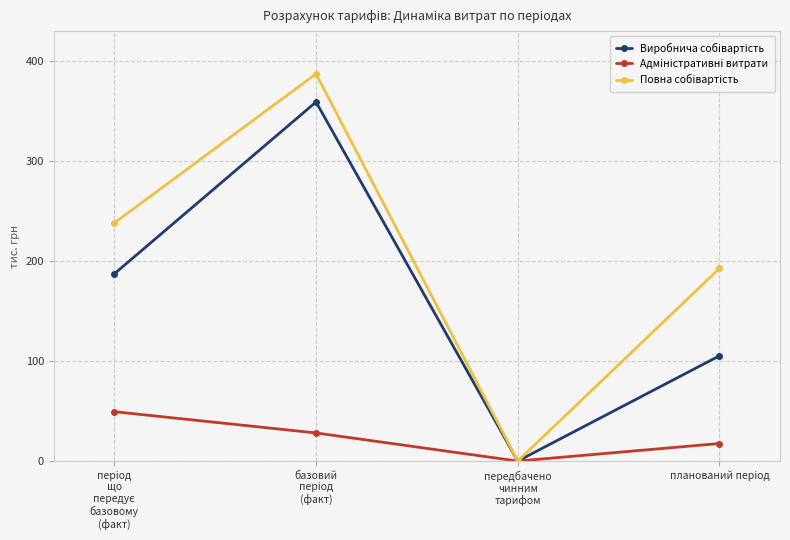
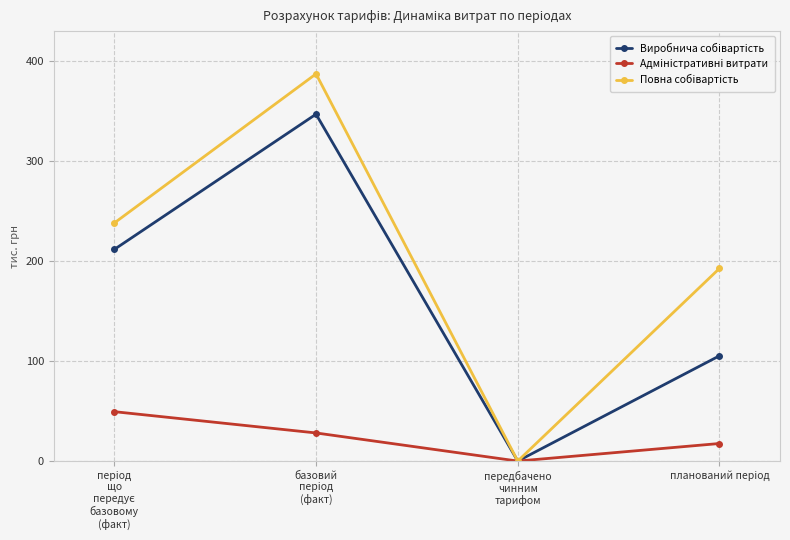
  {
    "Виробнича собівартість": {
-     "період що передує базовому (факт)": 190,
-     "базовий період (факт)": 360,
+     "період що передує базовому (факт)": 210,
+     "базовий період (факт)": 350,
      "планований період": 110
    },
    "Адміністративні витрати": {
      "період що передує базовому (факт)": 50,
      "базовий період (факт)": 30,
      "планований період": 20
    },
    "Повна собівартість": {
      "період що передує базовому (факт)": 240,
      "базовий період (факт)": 390,
      "планований період": 190
    }
  }
